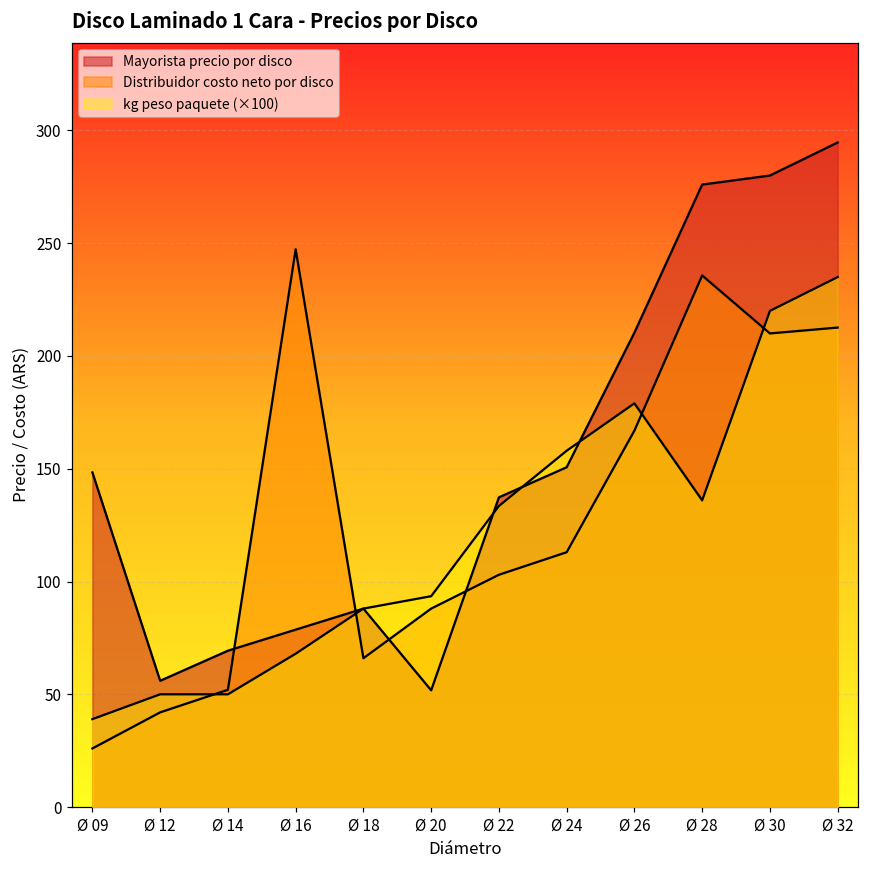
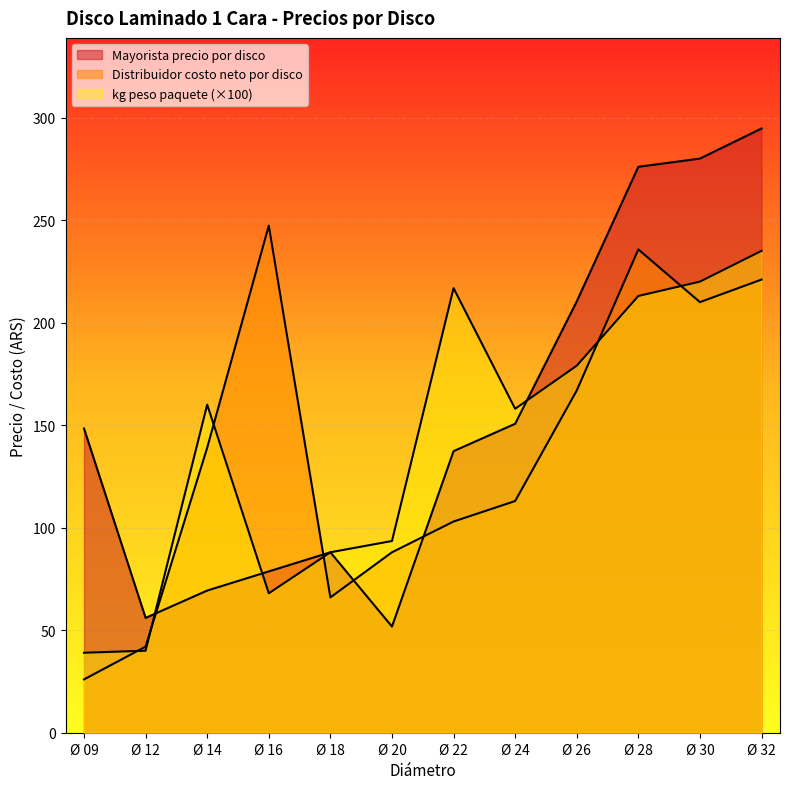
  {
    "Mayorista precio por disco": {
      "Ø 09": 148,
      "Ø 12": 56,
      "Ø 14": 69,
      "Ø 16": 79,
      "Ø 20": 52,
      "Ø 22": 137,
      "Ø 24": 151,
      "Ø 26": 210,
      "Ø 28": 276,
      "Ø 30": 280,
      "Ø 32": 295
    },
    "Distribuidor costo neto por disco": {
      "Ø 09": 26,
      "Ø 12": 42,
-     "Ø 14": 52,
+     "Ø 14": 139,
      "Ø 16": 247,
      "Ø 18": 66,
      "Ø 20": 88,
      "Ø 22": 103,
      "Ø 24": 113,
      "Ø 26": 167,
      "Ø 28": 236,
      "Ø 30": 210,
-     "Ø 32": 213
+     "Ø 32": 221
    },
    "kg peso paquete (×100)": {
      "Ø 09": 39,
-     "Ø 12": 50,
-     "Ø 14": 50,
+     "Ø 12": 40,
+     "Ø 14": 160,
      "Ø 16": 68,
      "Ø 20": 94,
-     "Ø 22": 134,
+     "Ø 22": 217,
      "Ø 24": 158,
      "Ø 26": 179,
-     "Ø 28": 136,
+     "Ø 28": 213,
      "Ø 30": 220,
      "Ø 32": 235
    }
  }
